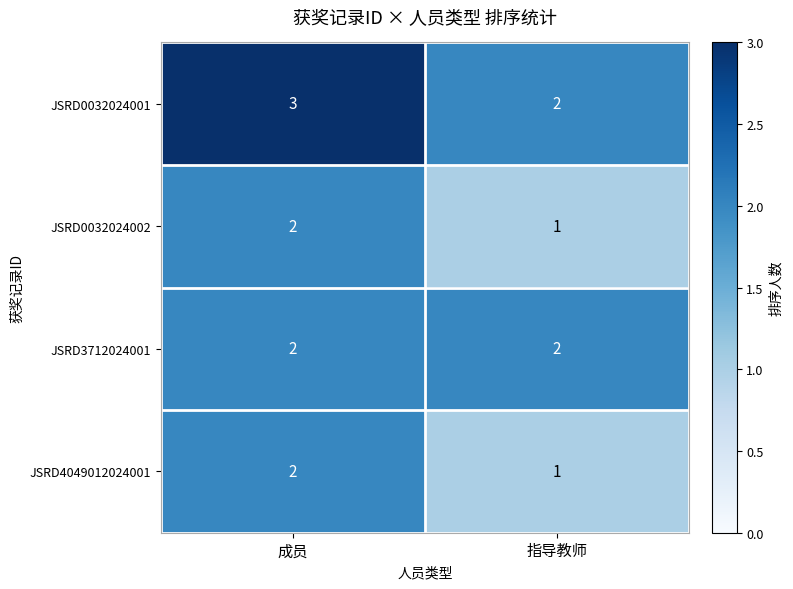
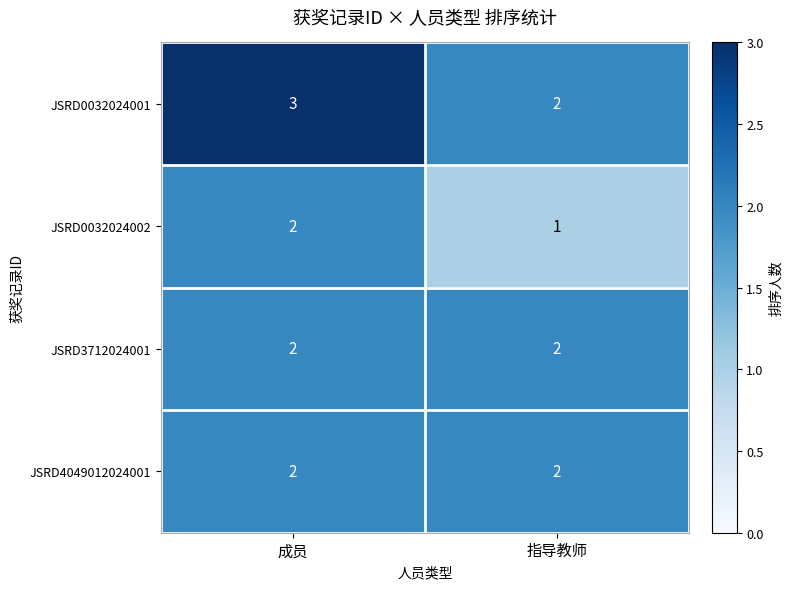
  {
    "JSRD0032024001": {
      "成员": 3,
      "指导教师": 2
    },
    "JSRD0032024002": {
      "成员": 2,
      "指导教师": 1
    },
    "JSRD3712024001": {
      "成员": 2,
      "指导教师": 2
    },
    "JSRD4049012024001": {
      "成员": 2,
-     "指导教师": 1
+     "指导教师": 2
    }
  }
